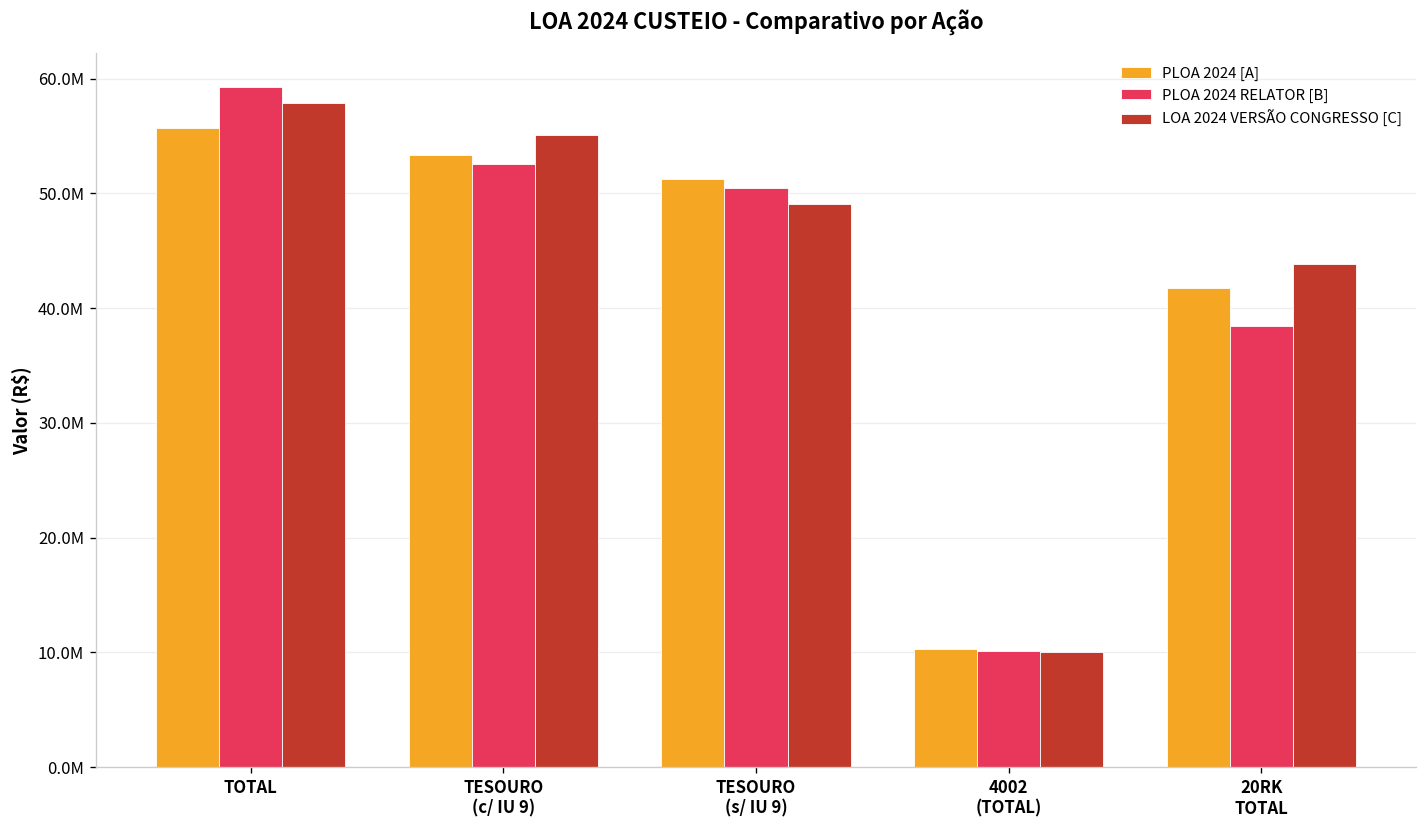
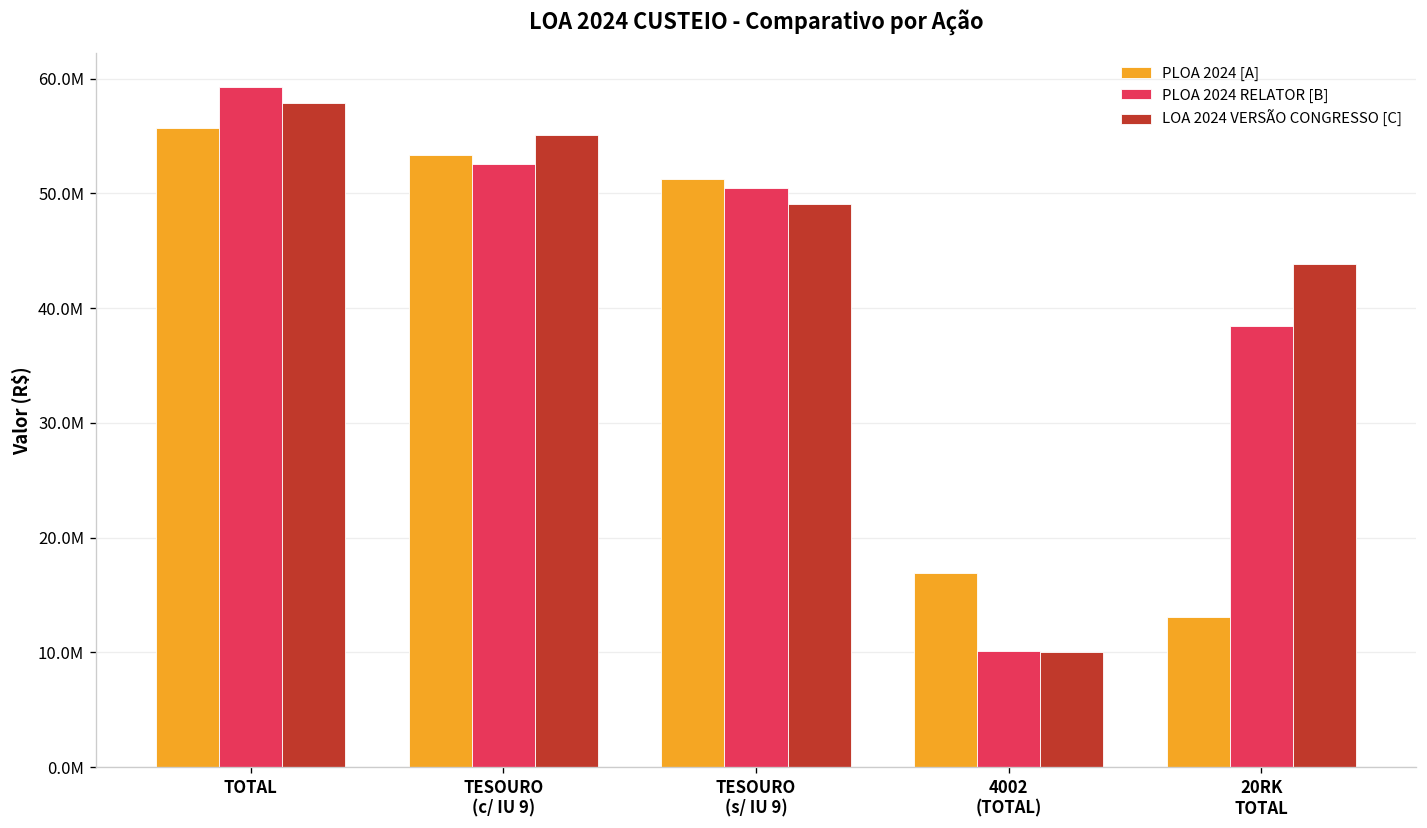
  {
    "PLOA 2024 [A]": {
      "TOTAL": 56000000,
      "TESOURO (c/ IU 9)": 53000000,
      "TESOURO (s/ IU 9)": 51000000,
-     "4002 (TOTAL)": 10000000,
-     "20RK TOTAL": 42000000
+     "4002 (TOTAL)": 17000000,
+     "20RK TOTAL": 13000000
    },
    "PLOA 2024 RELATOR [B]": {
      "TOTAL": 59000000,
      "TESOURO (c/ IU 9)": 53000000,
      "TESOURO (s/ IU 9)": 50000000,
      "4002 (TOTAL)": 10000000,
      "20RK TOTAL": 38000000
    },
    "LOA 2024 VERSÃO CONGRESSO [C]": {
      "TOTAL": 58000000,
      "TESOURO (c/ IU 9)": 55000000,
      "TESOURO (s/ IU 9)": 49000000,
      "4002 (TOTAL)": 10000000,
      "20RK TOTAL": 44000000
    }
  }
